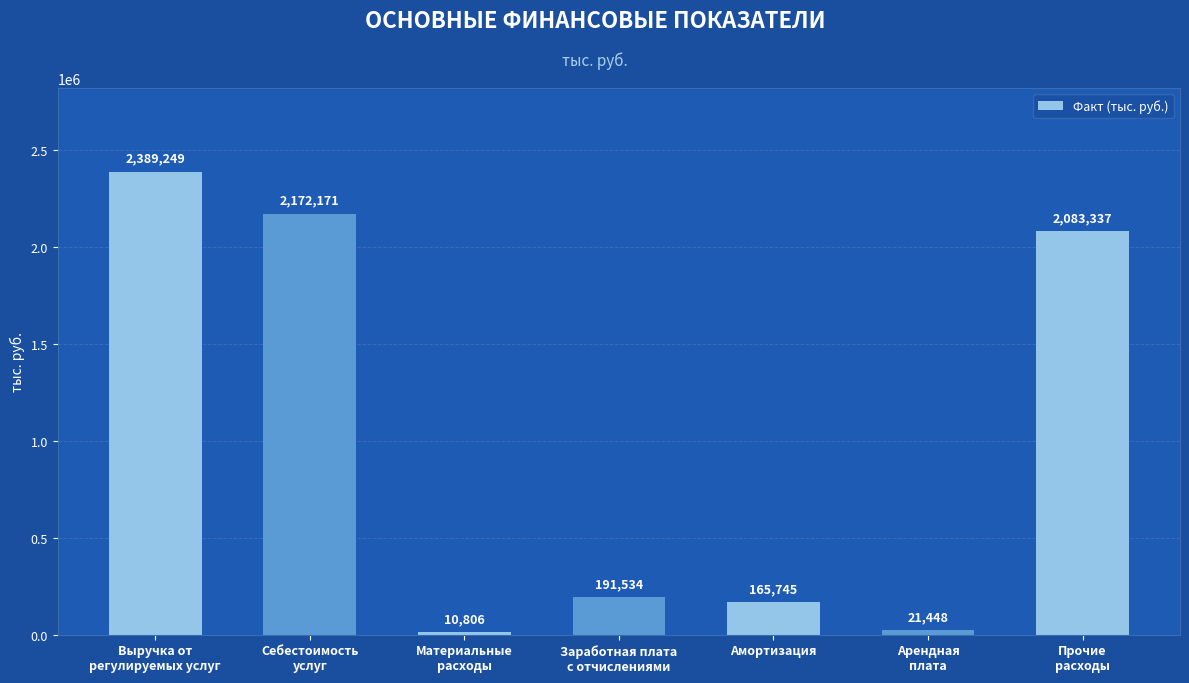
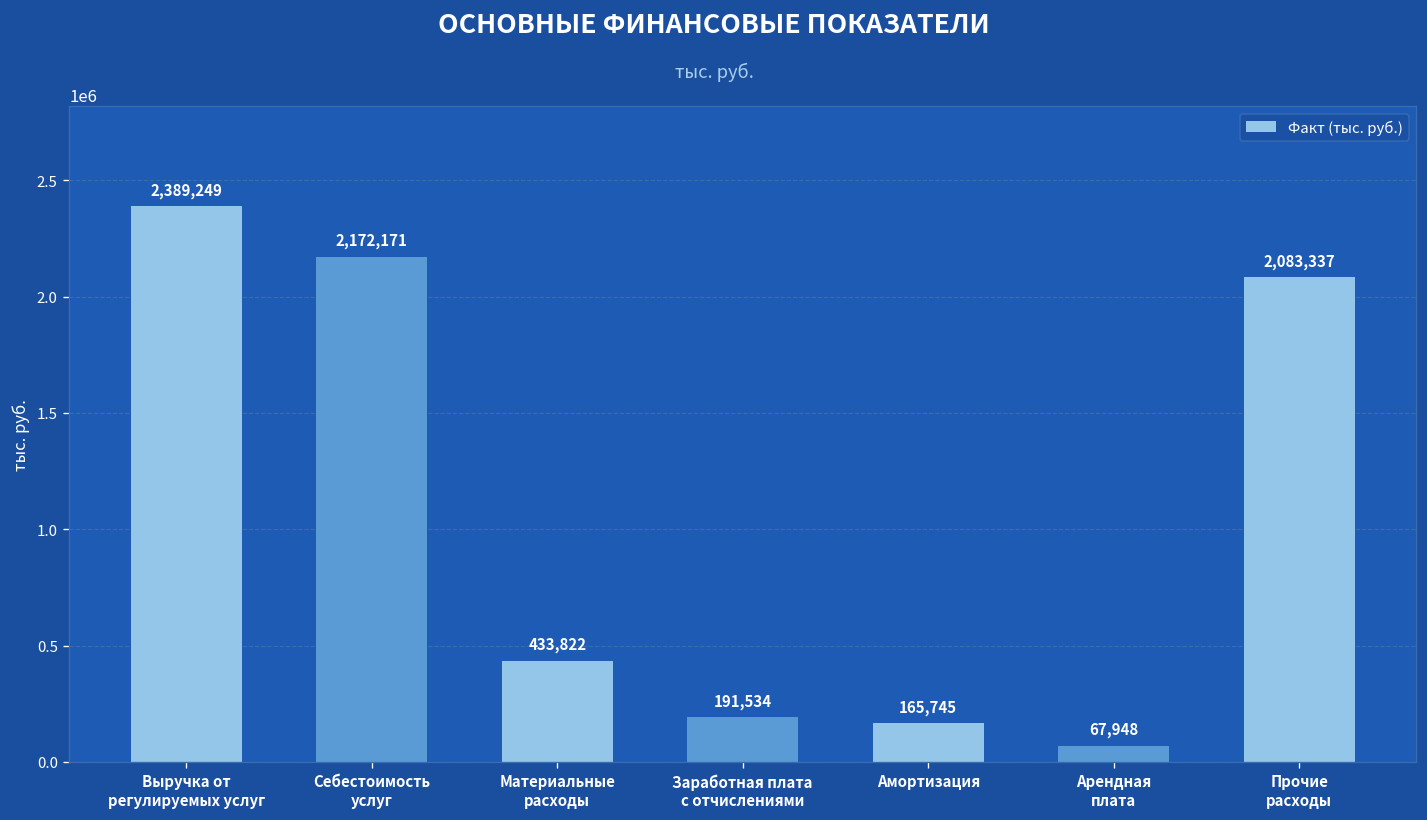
  {
    "Выручка от регулируемых услуг": "2,389,249",
    "Себестоимость услуг": "2,172,171",
-   "Материальные расходы": "10,806",
+   "Материальные расходы": "433,822",
    "Заработная плата с отчислениями": "191,534",
    "Амортизация": "165,745",
-   "Арендная плата": "21,448",
+   "Арендная плата": "67,948",
    "Прочие расходы": "2,083,337"
  }
